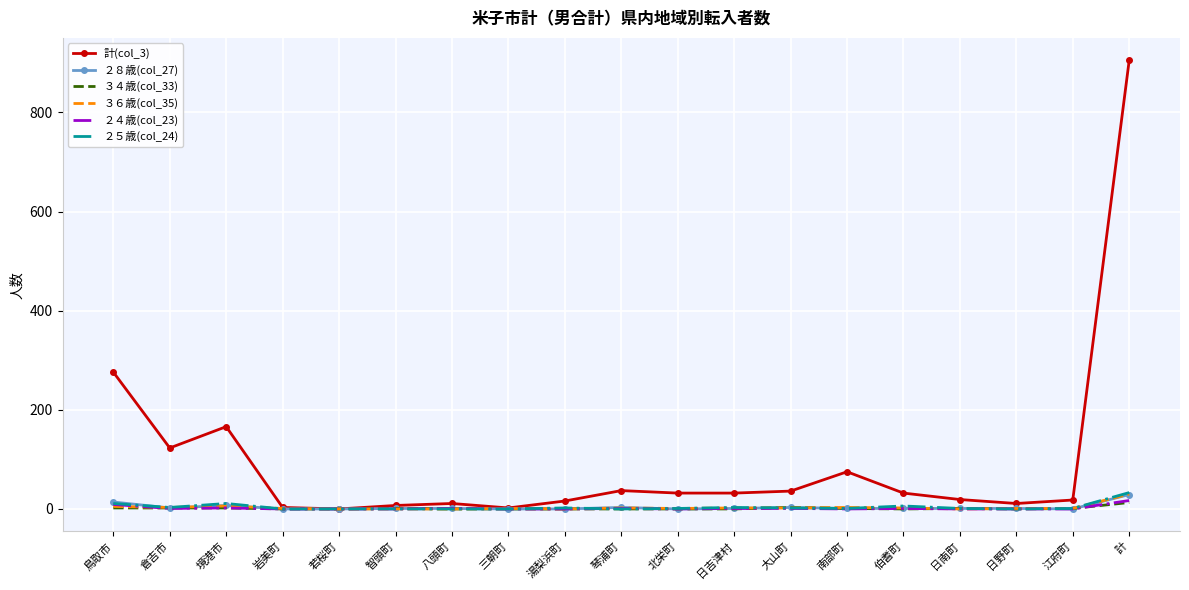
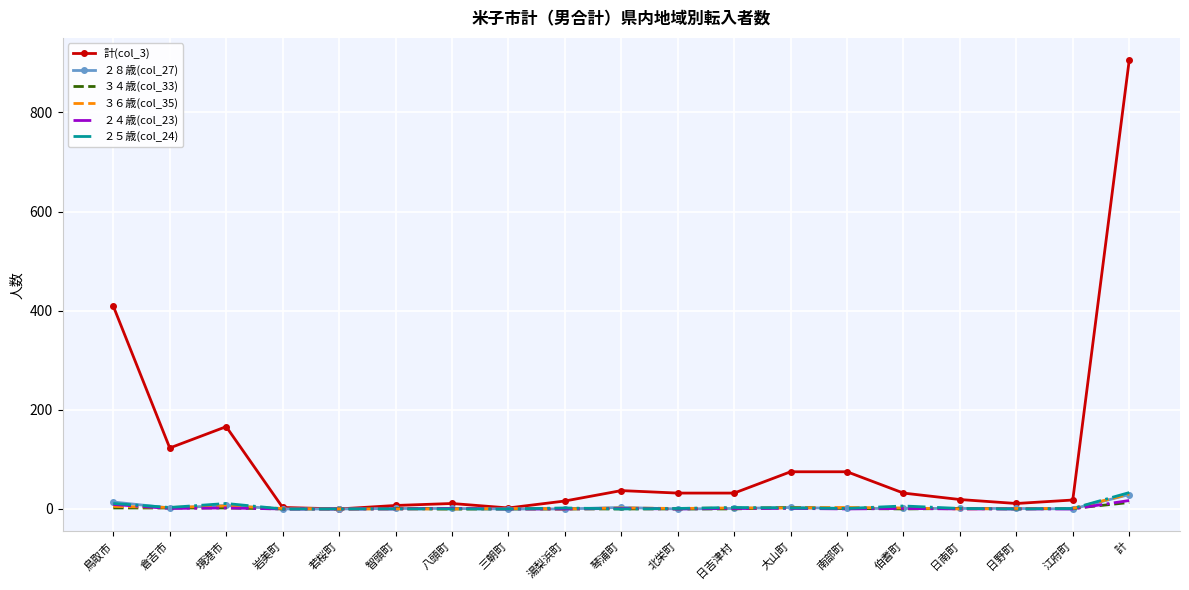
  {
    "計(col_3)": {
-     "鳥取市": 280,
+     "鳥取市": 410,
      "倉吉市": 120,
      "境港市": 170,
      "智頭町": 10,
      "八頭町": 10,
      "湯梨浜町": 20,
      "琴浦町": 40,
      "北栄町": 30,
      "日吉津村": 30,
-     "大山町": 40,
+     "大山町": 80,
      "南部町": 80,
      "伯耆町": 30,
      "日南町": 20,
      "日野町": 10,
      "江府町": 20,
      "計": 910
    }
  }
